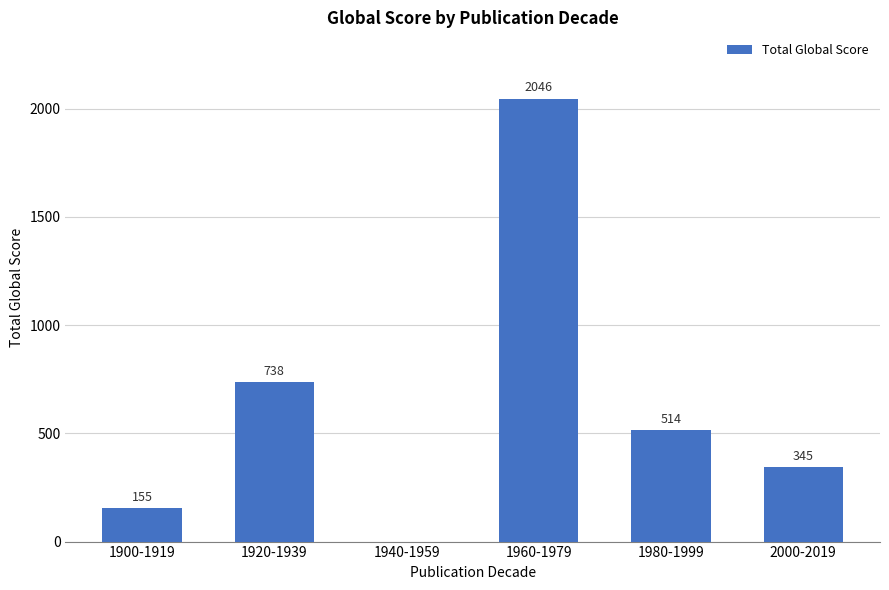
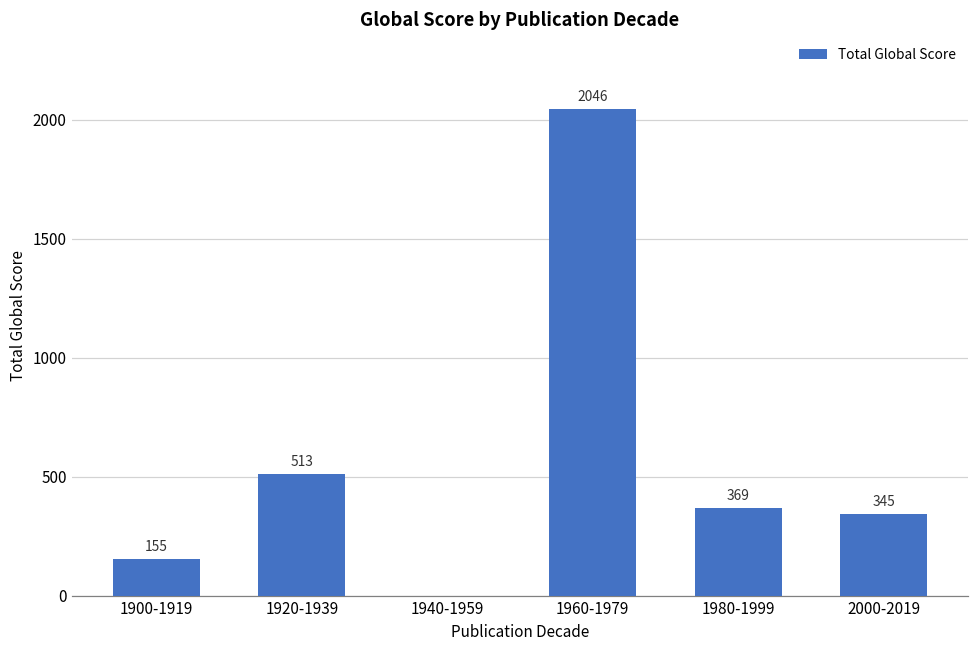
  {
    "1900-1919": 155,
-   "1920-1939": 738,
+   "1920-1939": 513,
    "1960-1979": 2046,
-   "1980-1999": 514,
+   "1980-1999": 369,
    "2000-2019": 345
  }
